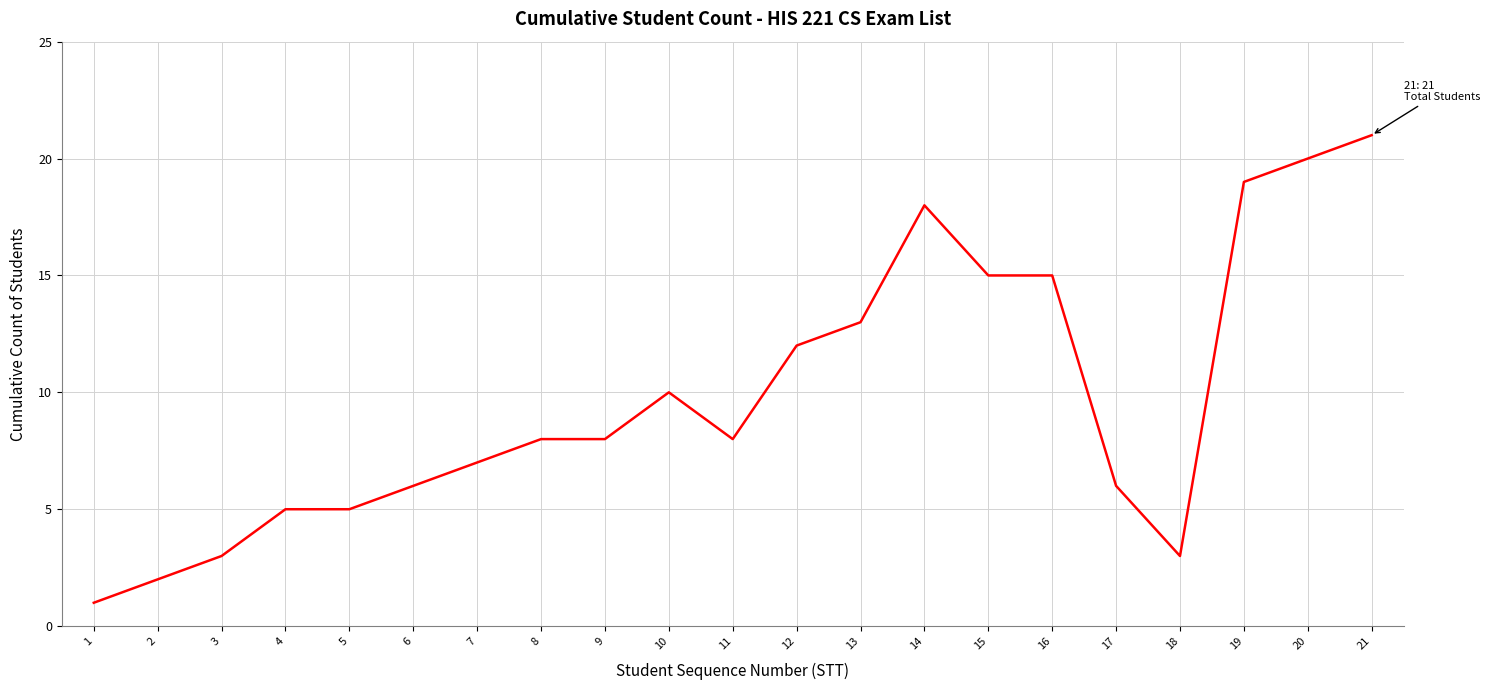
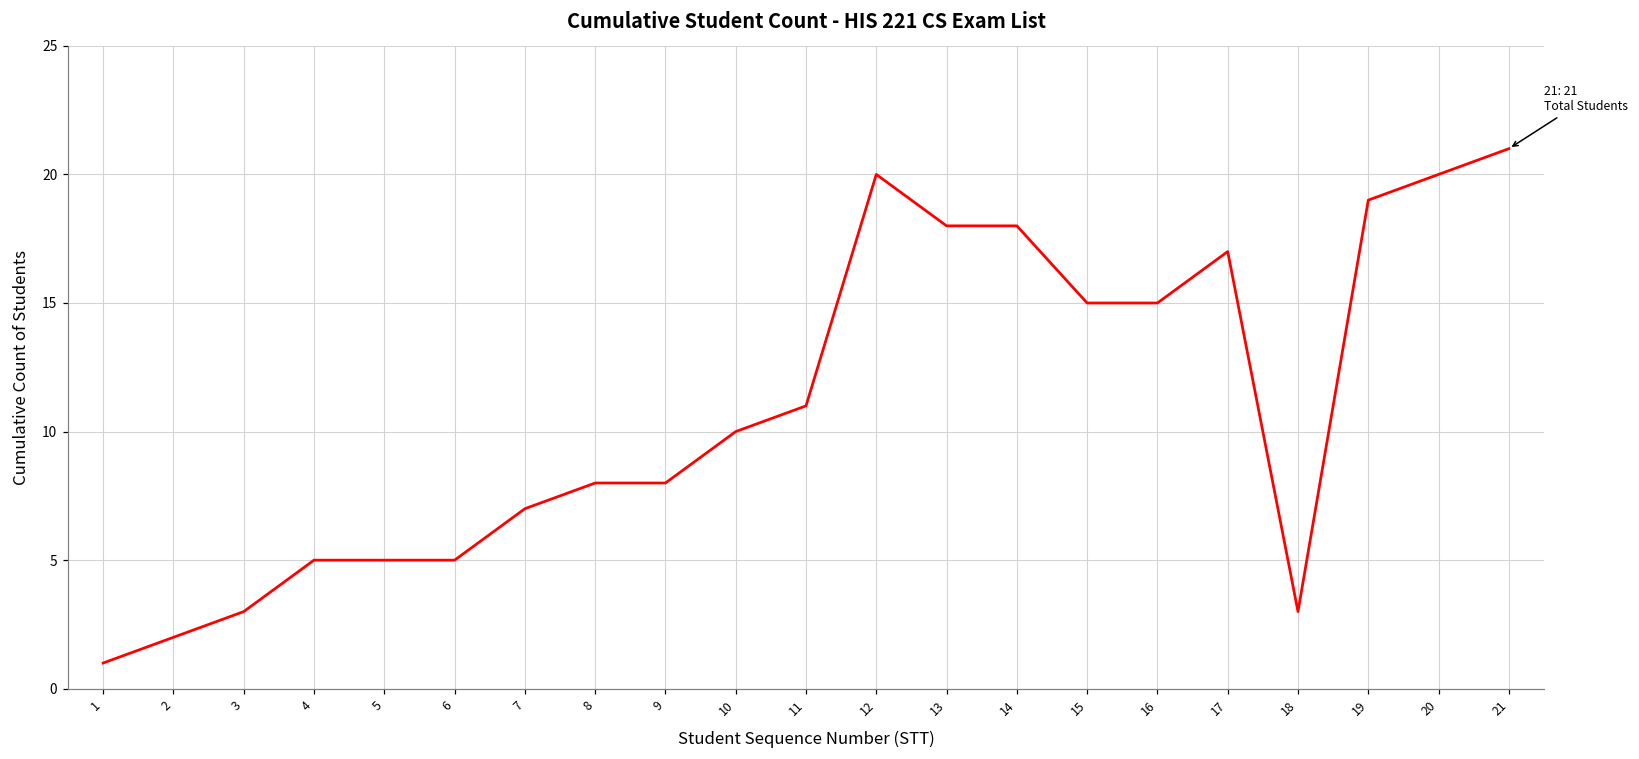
  {
    "1": 1,
    "2": 2,
    "3": 3,
    "4": 5,
    "5": 5,
-   "6": 6,
+   "6": 5,
    "7": 7,
    "8": 8,
    "9": 8,
    "10": 10,
-   "11": 8,
-   "12": 12,
-   "13": 13,
+   "11": 11,
+   "12": 20,
+   "13": 18,
    "14": 18,
    "15": 15,
    "16": 15,
-   "17": 6,
+   "17": 17,
    "18": 3,
    "19": 19,
    "20": 20
  }
